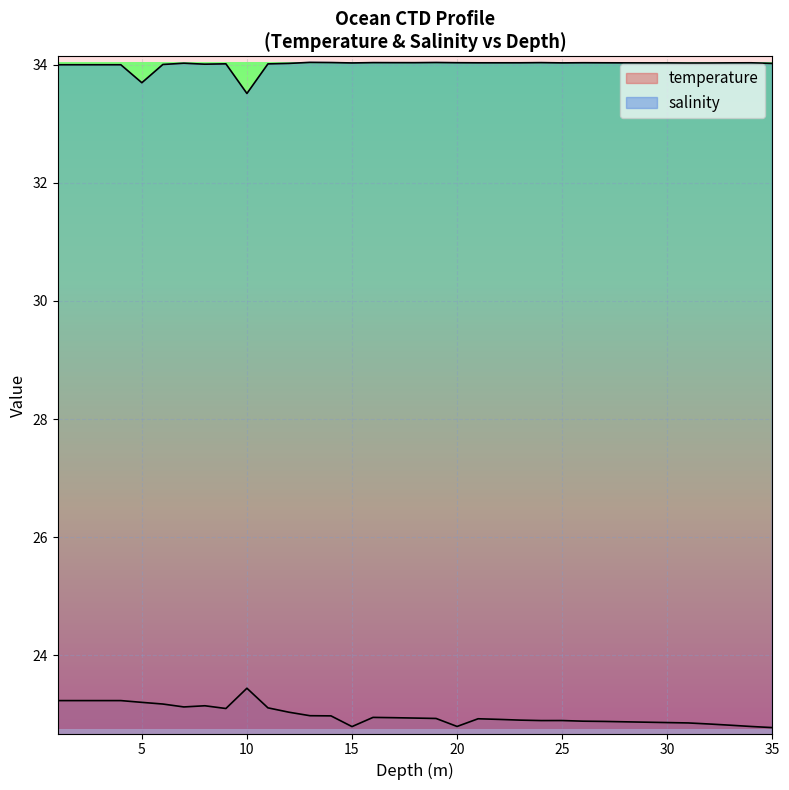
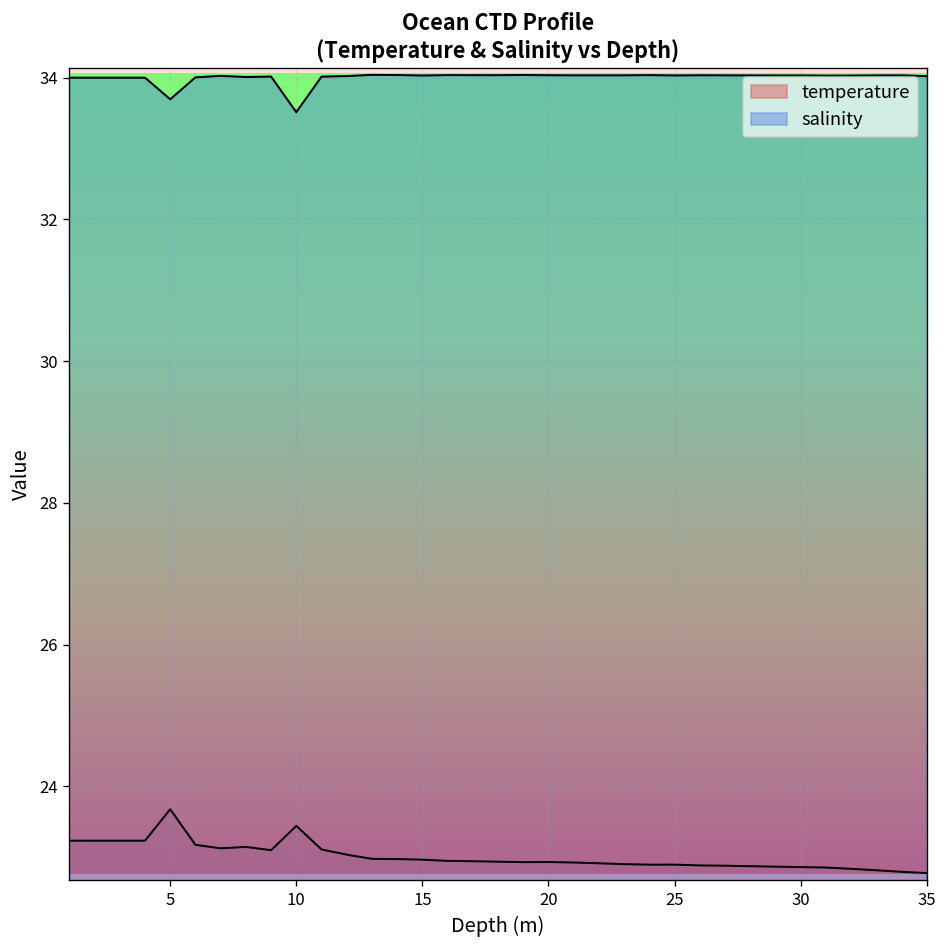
  {
    "temperature": {
-     "5": 23.2,
+     "5": 23.7,
      "10": 23.4,
-     "15": 22.8,
-     "20": 22.8,
+     "15": 23.0,
+     "20": 22.9,
      "25": 22.9,
      "30": 22.9,
      "35": 22.8
    },
    "salinity": {
      "5": 33.7,
      "10": 33.5,
      "15": 34.0,
      "20": 34.0,
      "25": 34.0,
      "30": 34.0,
      "35": 34.0
    }
  }
